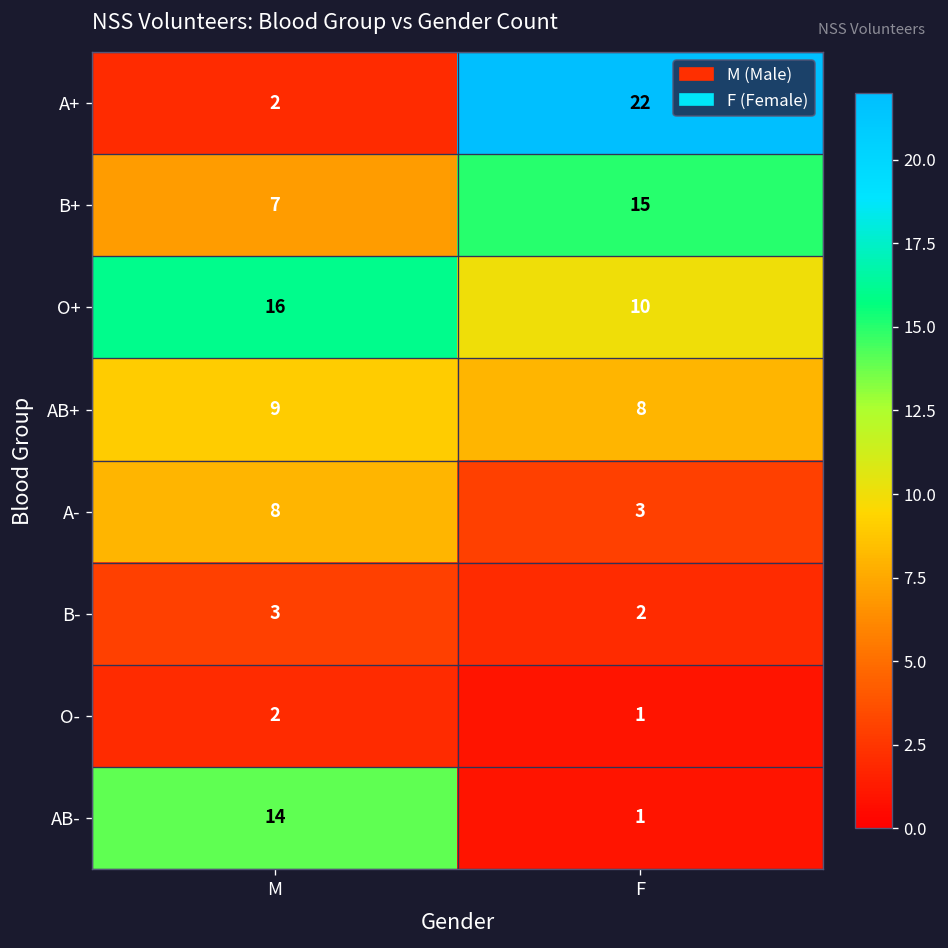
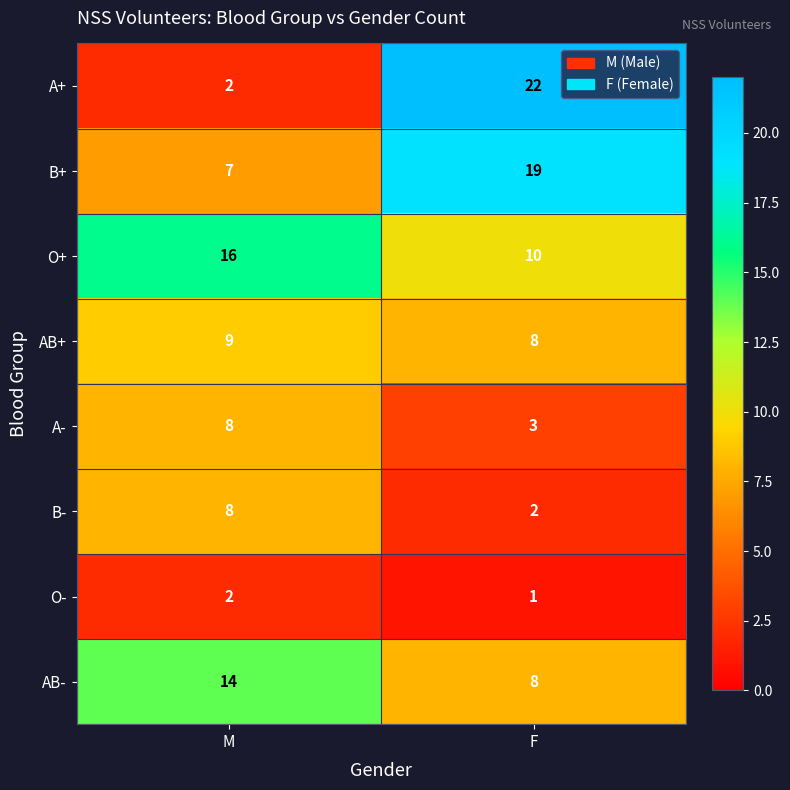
  {
    "A+": {
      "M": 2,
      "F": 22
    },
    "B+": {
      "M": 7,
-     "F": 15
+     "F": 19
    },
    "O+": {
      "M": 16,
      "F": 10
    },
    "AB+": {
      "M": 9,
      "F": 8
    },
    "A-": {
      "M": 8,
      "F": 3
    },
    "B-": {
-     "M": 3,
+     "M": 8,
      "F": 2
    },
    "O-": {
      "M": 2,
      "F": 1
    },
    "AB-": {
      "M": 14,
-     "F": 1
+     "F": 8
    }
  }
